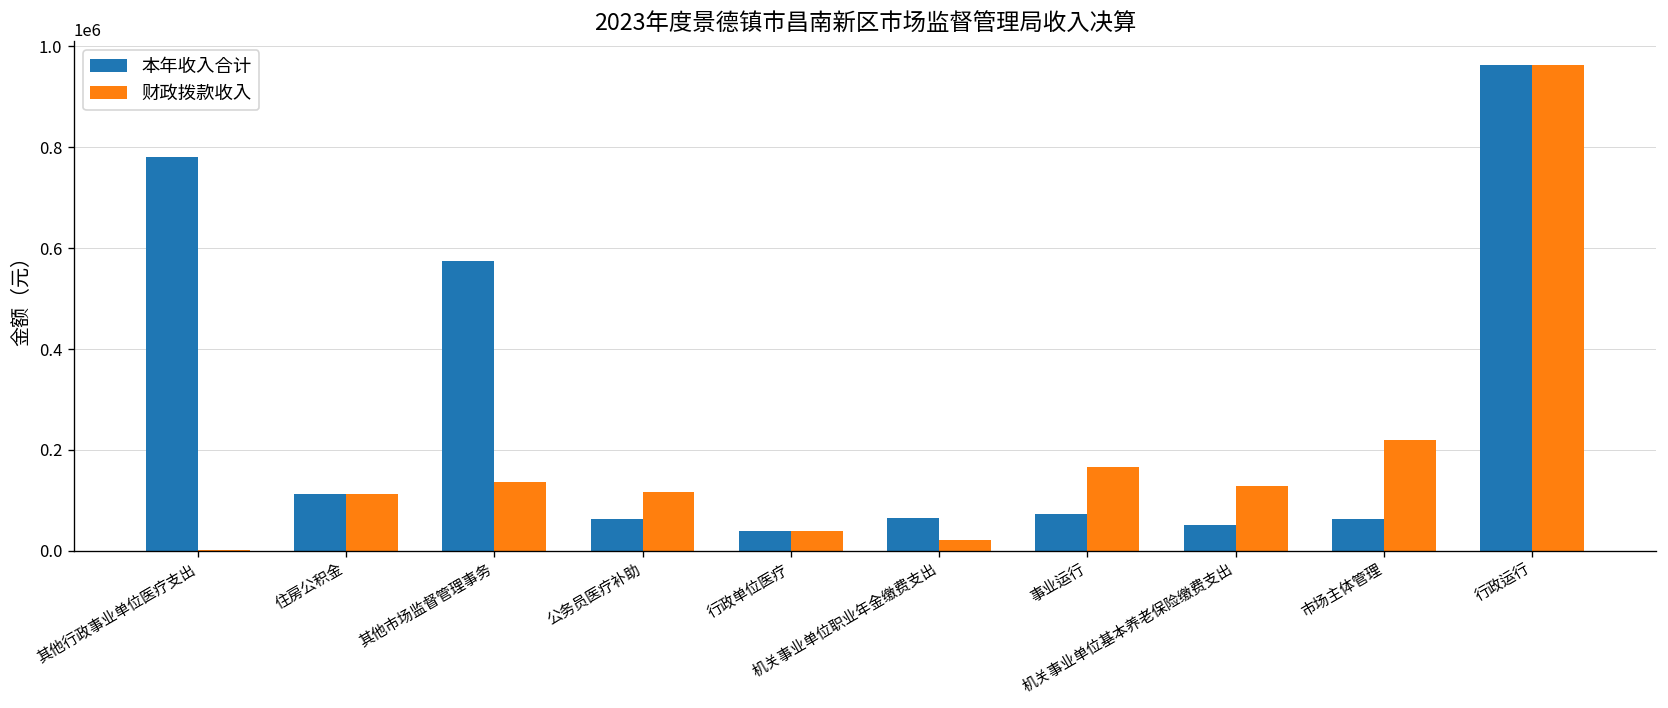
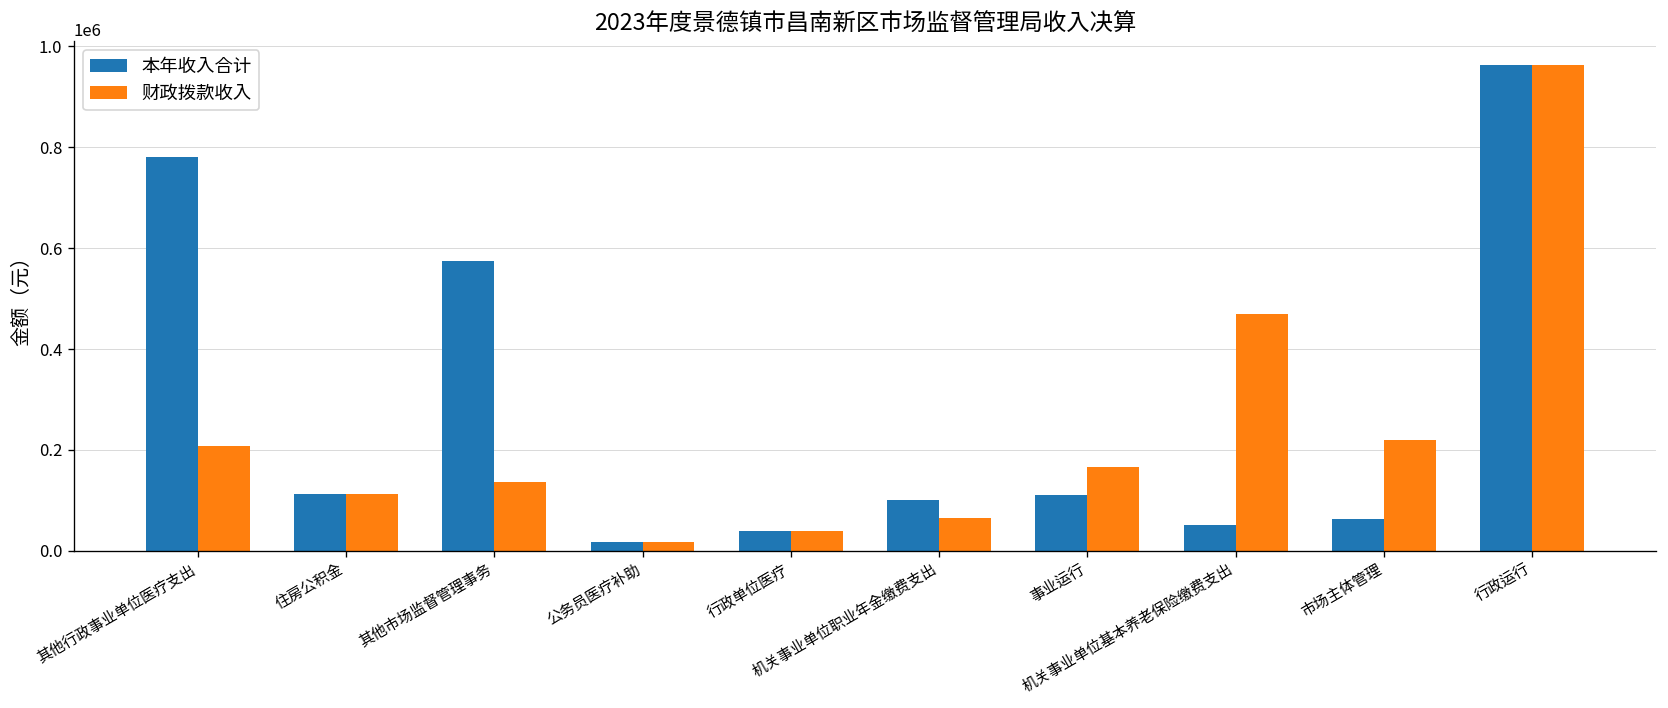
  {
    "本年收入合计": {
      "其他行政事业单位医疗支出": 780000,
      "住房公积金": 110000,
      "其他市场监督管理事务": 570000,
-     "公务员医疗补助": 60000,
+     "公务员医疗补助": 20000,
      "行政单位医疗": 40000,
-     "机关事业单位职业年金缴费支出": 60000,
-     "事业运行": 70000,
+     "机关事业单位职业年金缴费支出": 100000,
+     "事业运行": 110000,
      "机关事业单位基本养老保险缴费支出": 50000,
      "市场主体管理": 60000,
      "行政运行": 960000
    },
    "财政拨款收入": {
-     "其他行政事业单位医疗支出": 0,
+     "其他行政事业单位医疗支出": 210000,
      "住房公积金": 110000,
      "其他市场监督管理事务": 140000,
-     "公务员医疗补助": 120000,
+     "公务员医疗补助": 20000,
      "行政单位医疗": 40000,
-     "机关事业单位职业年金缴费支出": 20000,
+     "机关事业单位职业年金缴费支出": 60000,
      "事业运行": 170000,
-     "机关事业单位基本养老保险缴费支出": 130000,
+     "机关事业单位基本养老保险缴费支出": 470000,
      "市场主体管理": 220000,
      "行政运行": 960000
    }
  }
